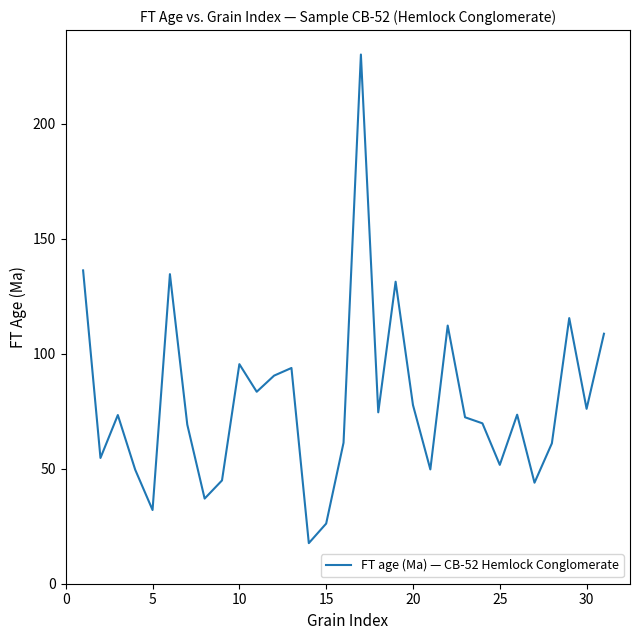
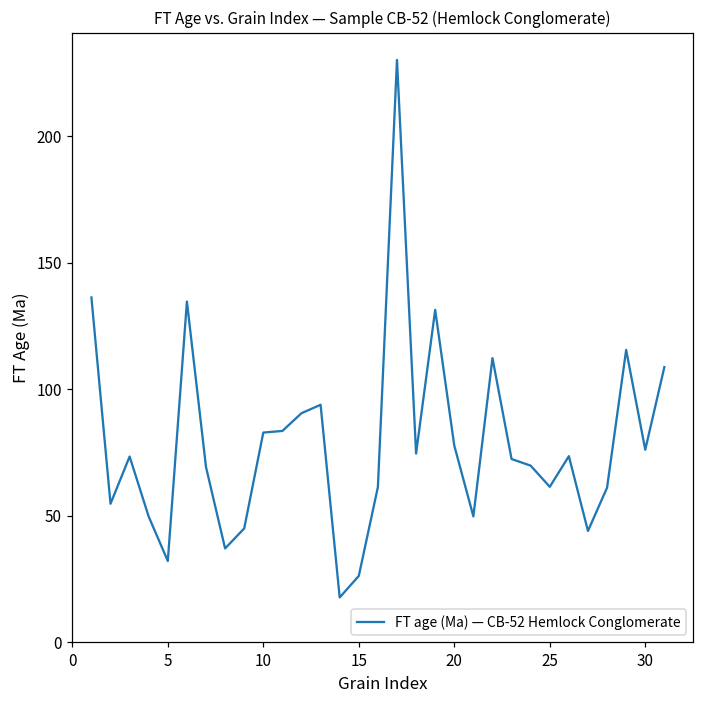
  {
    "5": 32,
-   "10": 96,
+   "10": 83,
    "15": 26,
    "20": 78,
-   "25": 52,
+   "25": 61,
    "30": 76
  }
